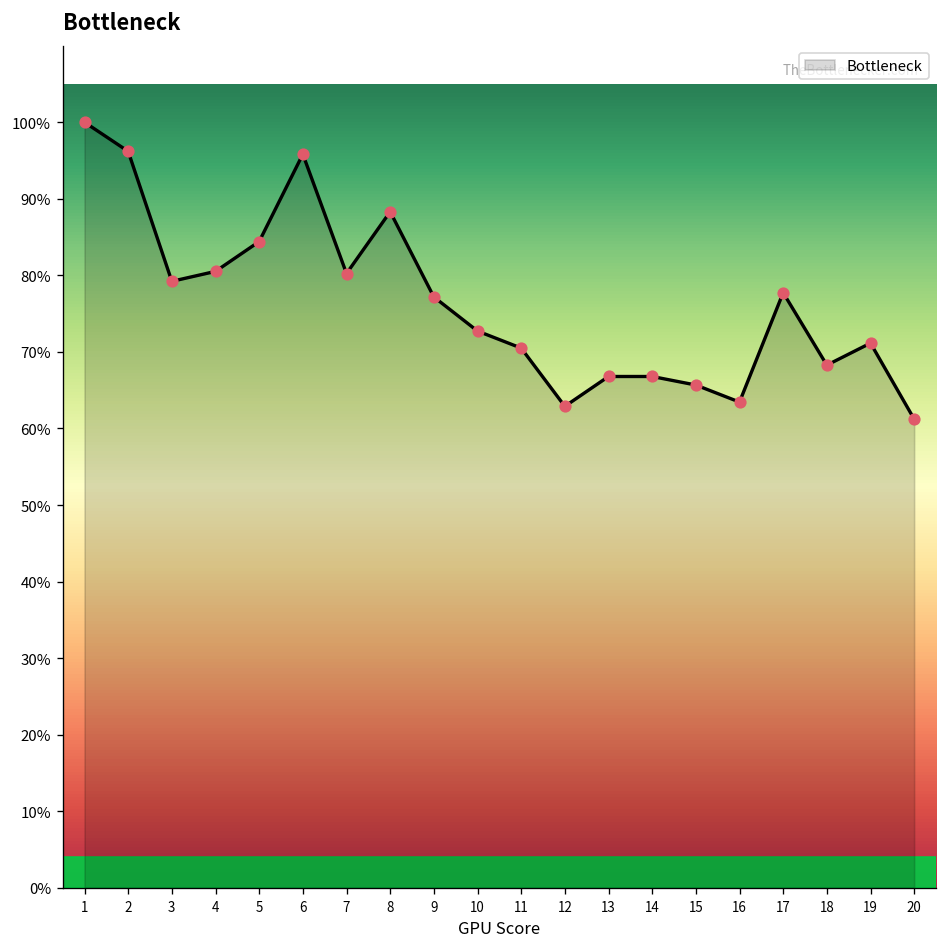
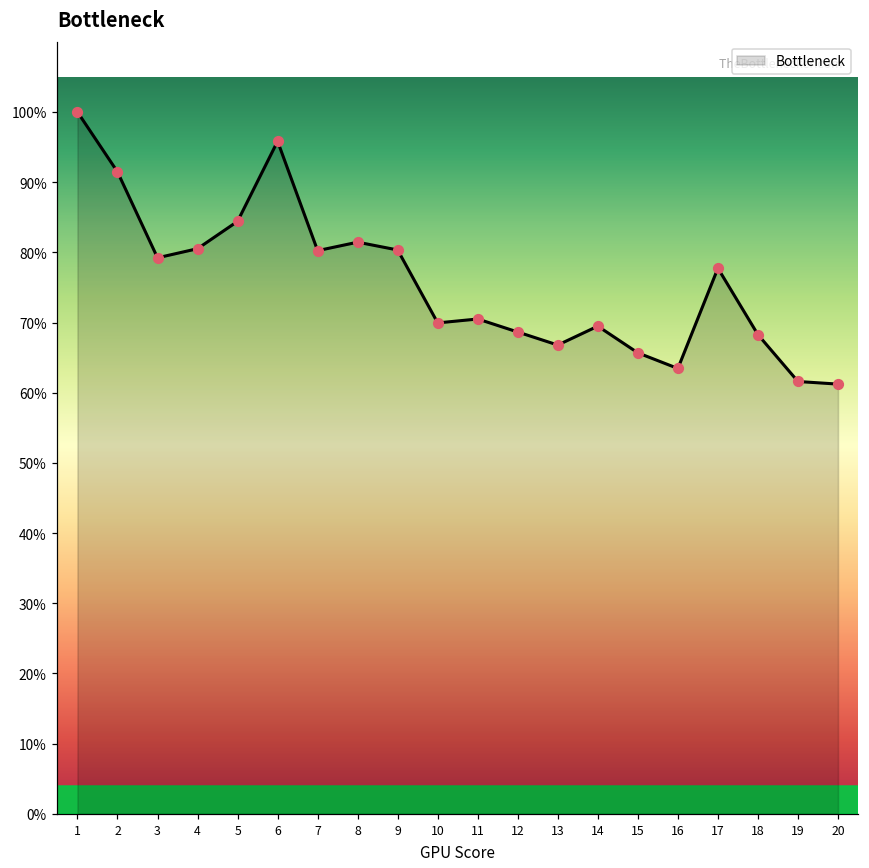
  {
    "1": "100%",
-   "2": "96%",
+   "2": "91%",
    "3": "79%",
    "4": "81%",
    "5": "84%",
    "6": "96%",
    "7": "80%",
-   "8": "88%",
-   "9": "77%",
-   "10": "73%",
+   "8": "81%",
+   "9": "80%",
+   "10": "70%",
    "11": "71%",
-   "12": "63%",
+   "12": "69%",
    "13": "67%",
-   "14": "67%",
+   "14": "69%",
    "15": "66%",
    "16": "63%",
    "17": "78%",
    "18": "68%",
-   "19": "71%",
+   "19": "62%",
    "20": "61%"
  }
